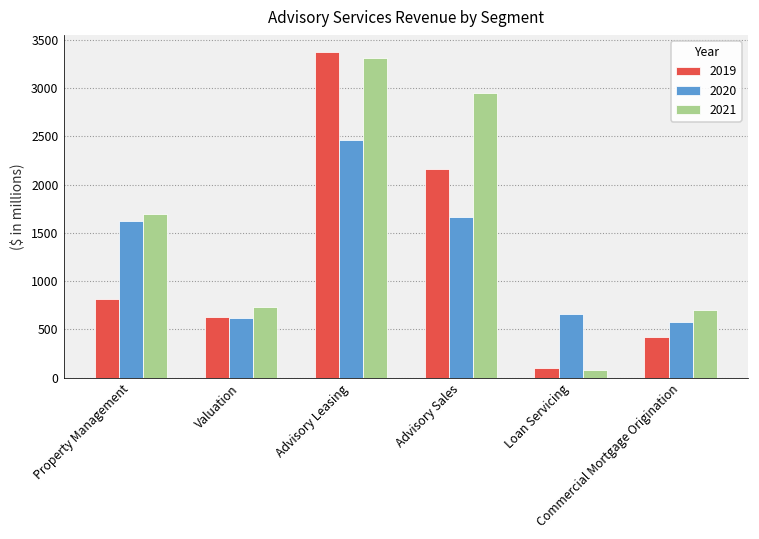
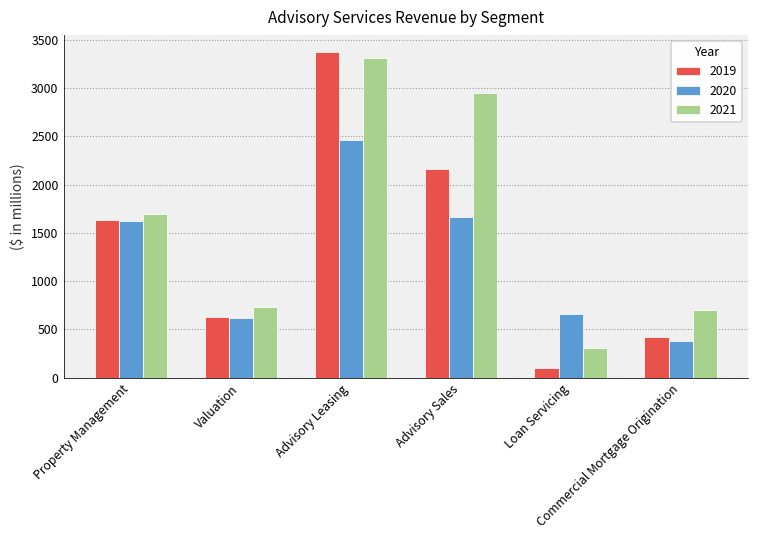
  {
    "2019": {
-     "Property Management": 800,
+     "Property Management": 1600,
      "Valuation": 600,
      "Advisory Leasing": 3400,
      "Advisory Sales": 2200,
      "Loan Servicing": 100,
      "Commercial Mortgage Origination": 400
    },
    "2020": {
      "Property Management": 1600,
      "Valuation": 600,
      "Advisory Leasing": 2500,
      "Advisory Sales": 1700,
      "Loan Servicing": 700,
-     "Commercial Mortgage Origination": 600
+     "Commercial Mortgage Origination": 400
    },
    "2021": {
      "Property Management": 1700,
      "Valuation": 700,
      "Advisory Leasing": 3300,
      "Advisory Sales": 2900,
-     "Loan Servicing": 100,
+     "Loan Servicing": 300,
      "Commercial Mortgage Origination": 700
    }
  }
